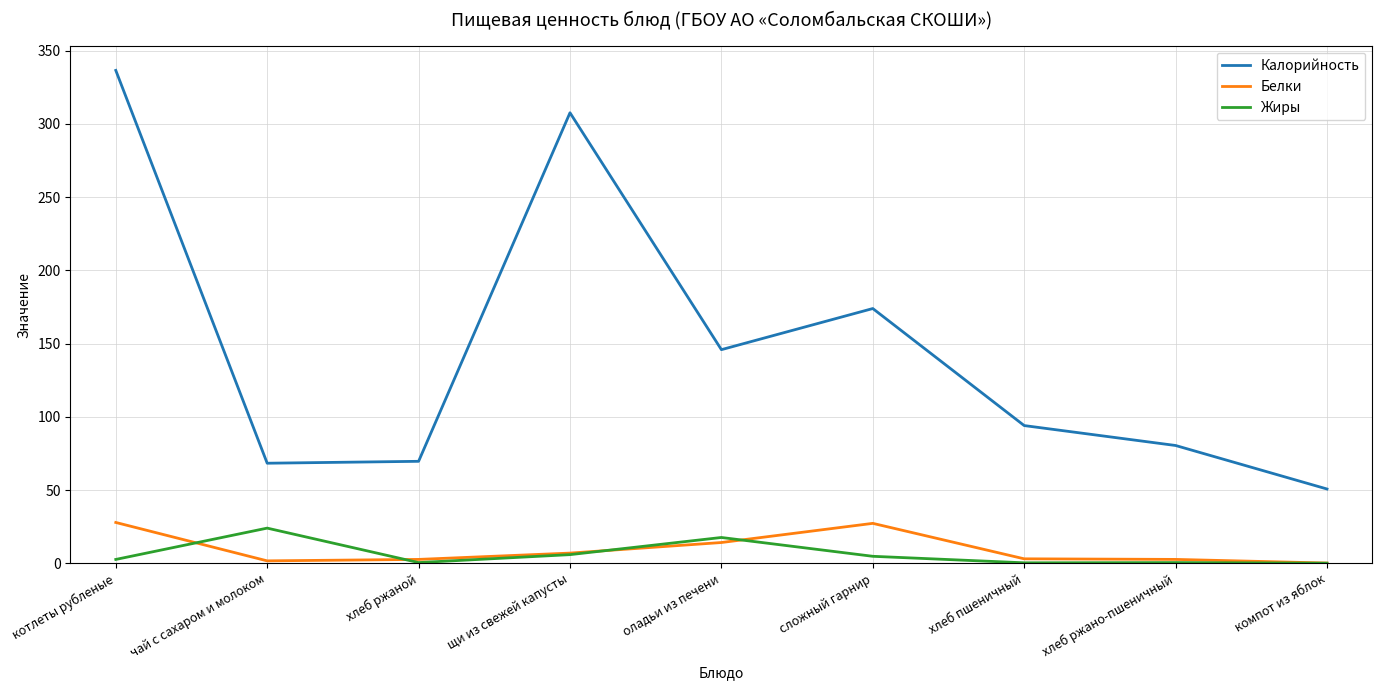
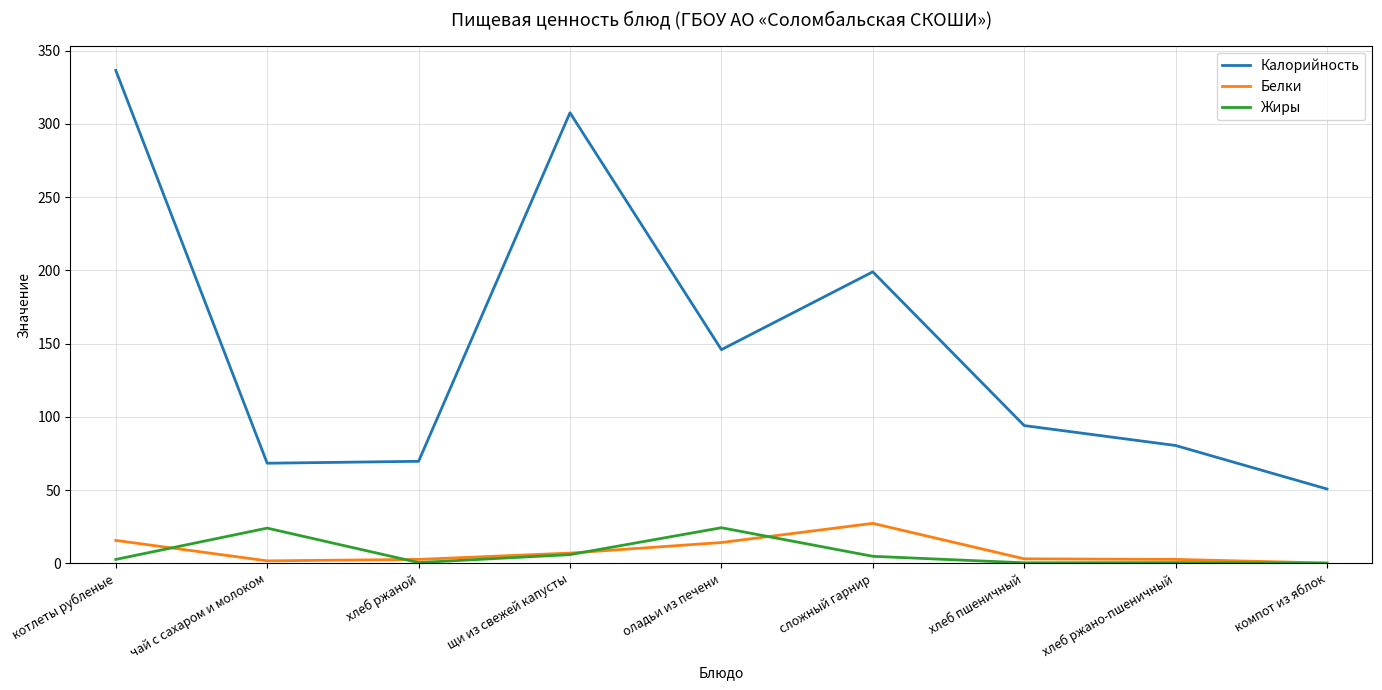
  {
    "Калорийность": {
      "котлеты рубленые": 336,
      "чай с сахаром и молоком": 68,
      "хлеб ржаной": 70,
      "щи из свежей капусты": 308,
      "оладьи из печени": 146,
-     "сложный гарнир": 174,
+     "сложный гарнир": 199,
      "хлеб пшеничный": 94,
      "хлеб ржано-пшеничный": 80,
      "компот из яблок": 51
    },
    "Белки": {
-     "котлеты рубленые": 28,
+     "котлеты рубленые": 16,
      "чай с сахаром и молоком": 2,
      "хлеб ржаной": 3,
      "оладьи из печени": 14,
      "сложный гарнир": 27,
      "хлеб пшеничный": 3,
      "хлеб ржано-пшеничный": 3
    },
    "Жиры": {
      "котлеты рубленые": 3,
      "чай с сахаром и молоком": 24,
      "хлеб ржаной": 0,
-     "оладьи из печени": 18,
+     "оладьи из печени": 24,
      "сложный гарнир": 5,
      "хлеб пшеничный": 0,
      "хлеб ржано-пшеничный": 0
    }
  }
